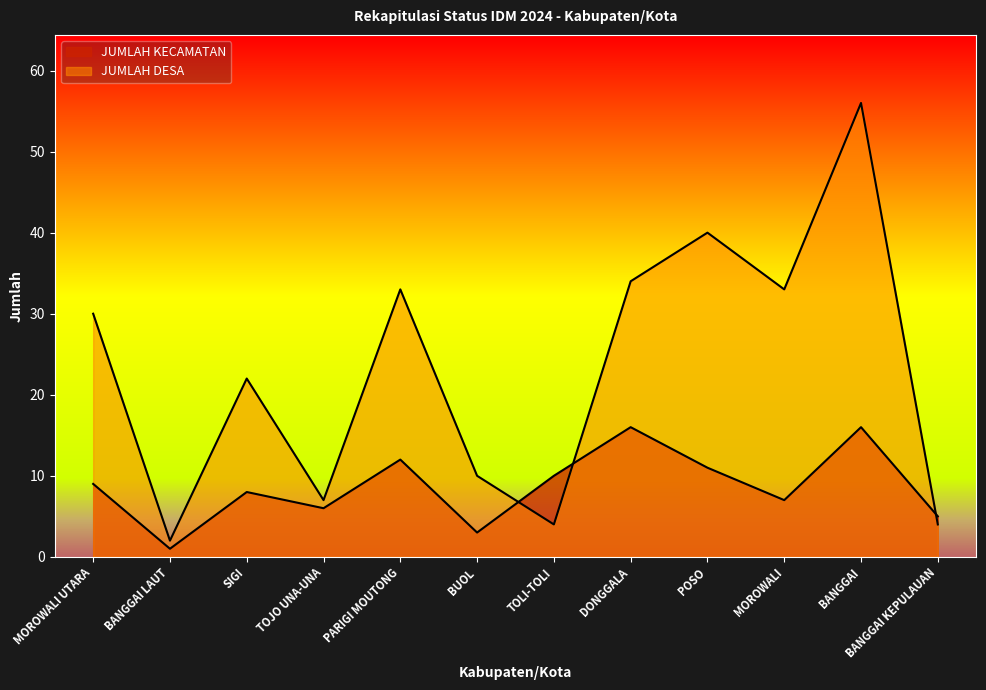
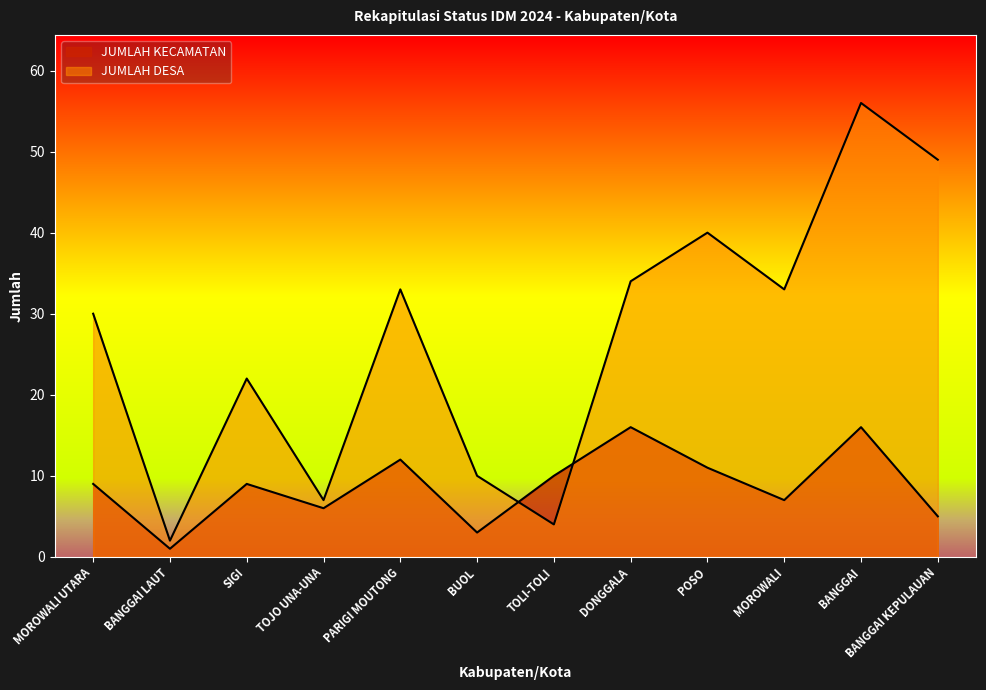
  {
    "JUMLAH KECAMATAN": {
      "MOROWALI UTARA": 9,
      "BANGGAI LAUT": 1,
-     "SIGI": 8,
+     "SIGI": 9,
      "TOJO UNA-UNA": 6,
      "PARIGI MOUTONG": 12,
      "BUOL": 3,
      "TOLI-TOLI": 10,
      "DONGGALA": 16,
      "POSO": 11,
      "MOROWALI": 7,
      "BANGGAI": 16,
      "BANGGAI KEPULAUAN": 5
    },
    "JUMLAH DESA": {
      "MOROWALI UTARA": 30,
      "BANGGAI LAUT": 2,
      "SIGI": 22,
      "TOJO UNA-UNA": 7,
      "PARIGI MOUTONG": 33,
      "BUOL": 10,
      "TOLI-TOLI": 4,
      "DONGGALA": 34,
      "POSO": 40,
      "MOROWALI": 33,
      "BANGGAI": 56,
-     "BANGGAI KEPULAUAN": 4
+     "BANGGAI KEPULAUAN": 49
    }
  }
